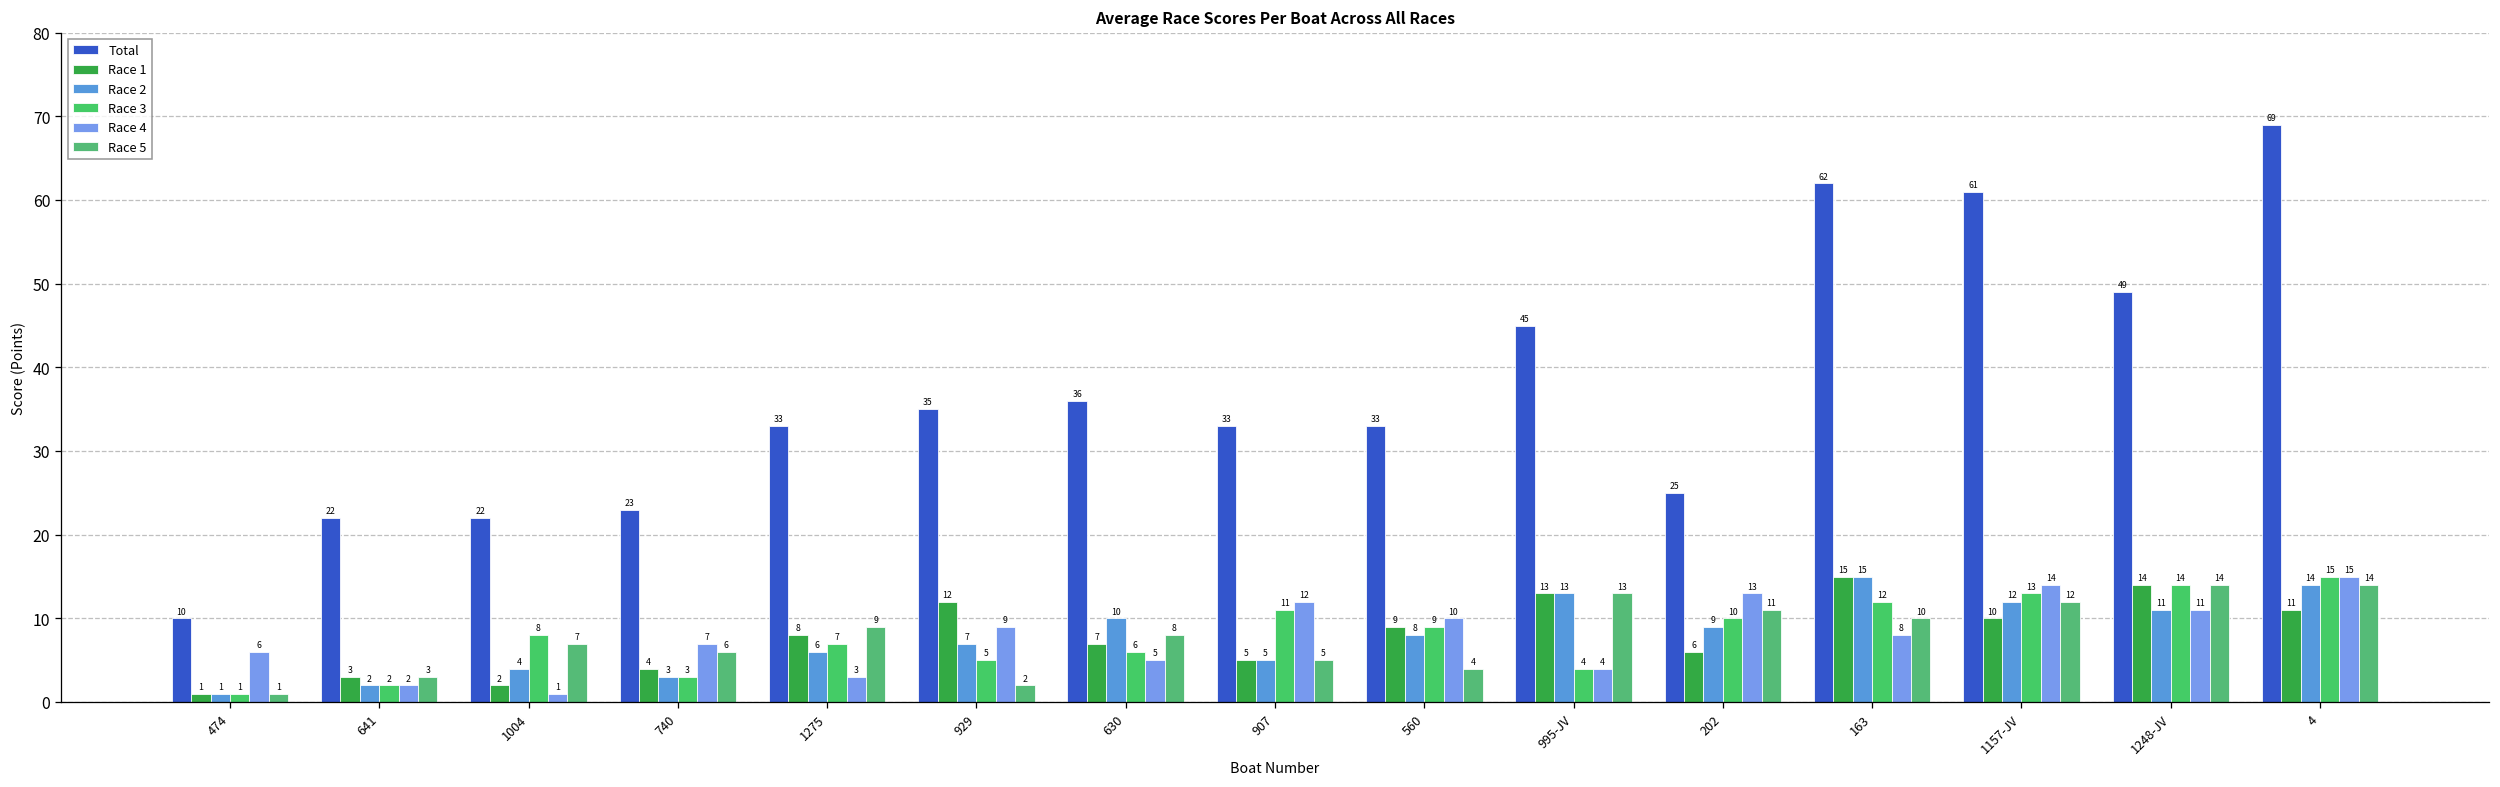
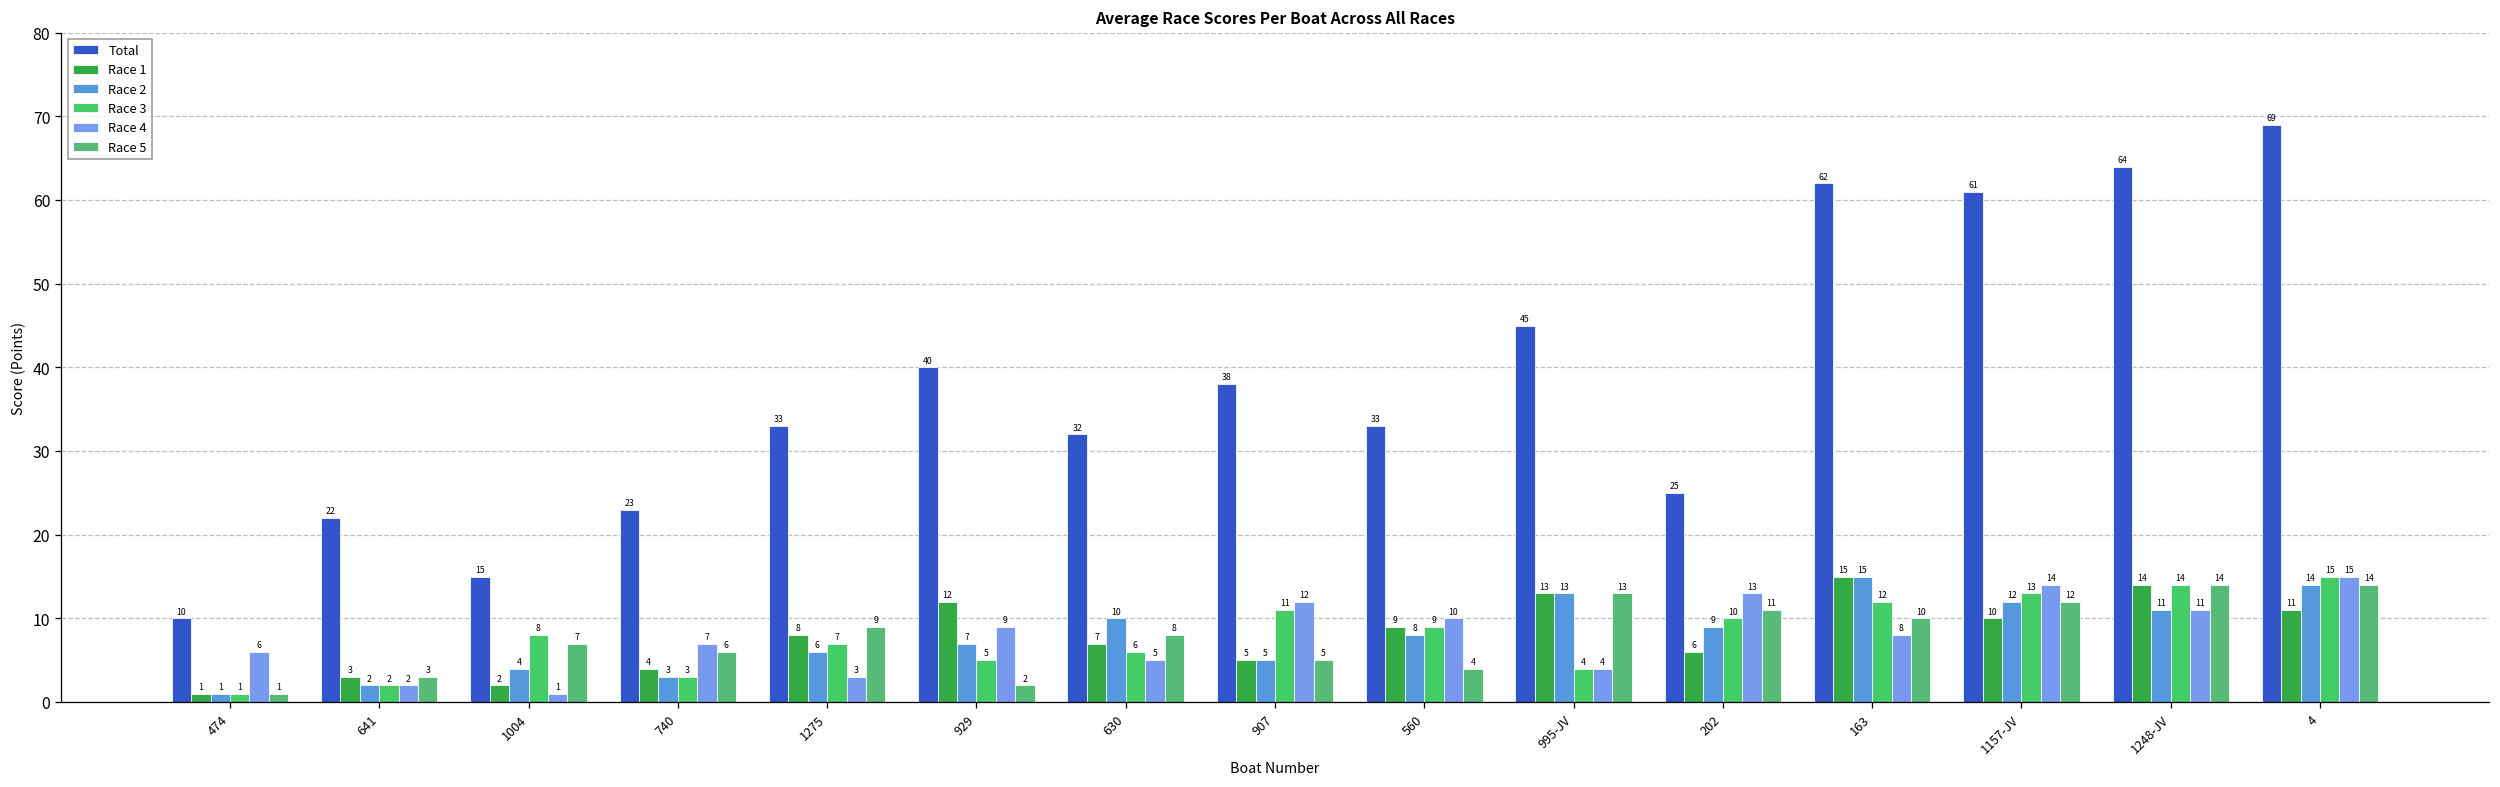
  {
    "Total": {
      "474": 10,
      "641": 22,
-     "1004": 22,
+     "1004": 15,
      "740": 23,
      "1275": 33,
-     "929": 35,
-     "630": 36,
-     "907": 33,
+     "929": 40,
+     "630": 32,
+     "907": 38,
      "560": 33,
      "995-JV": 45,
      "202": 25,
      "163": 62,
      "1157-JV": 61,
-     "1248-JV": 49,
+     "1248-JV": 64,
      "4": 69
    }
  }
